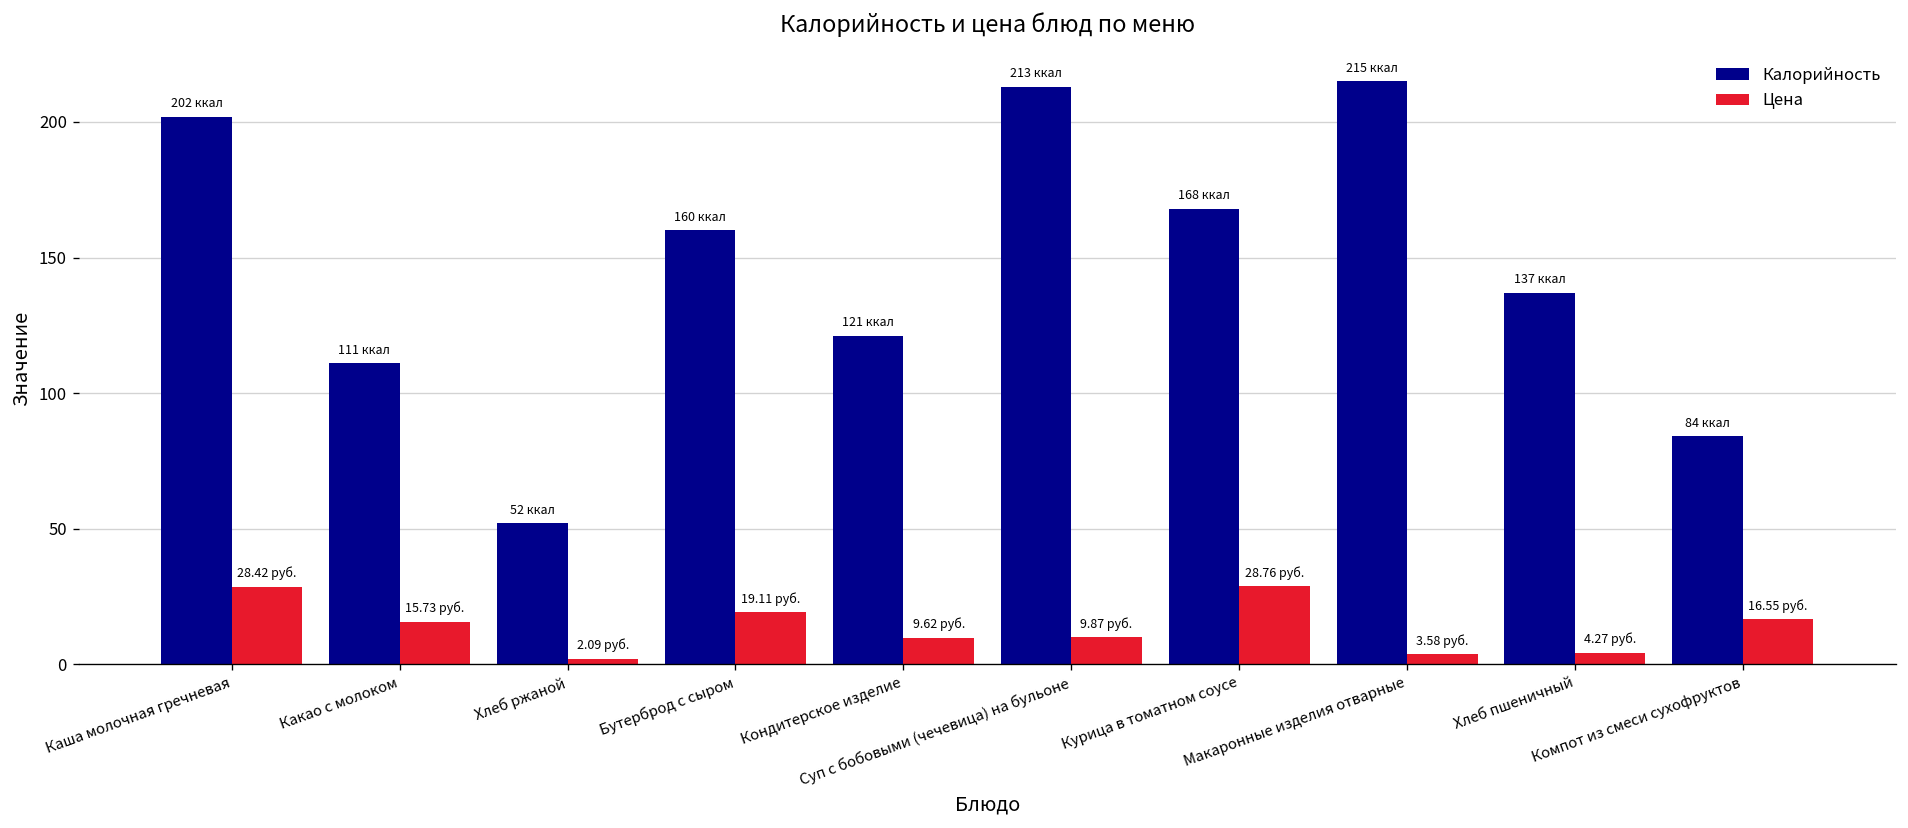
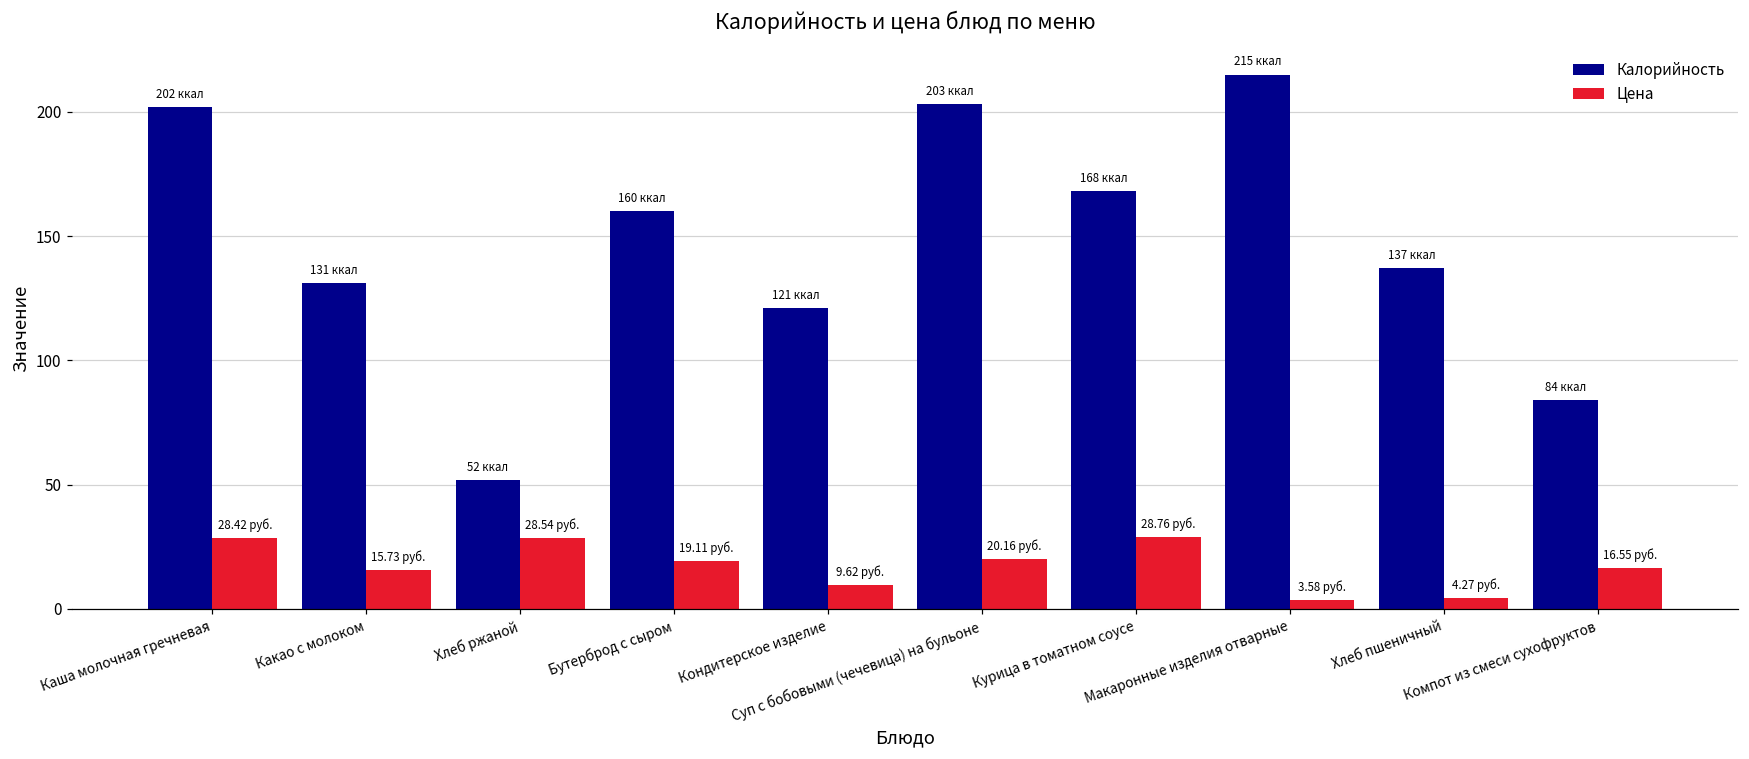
  {
    "Калорийность": {
      "Каша молочная гречневая": 202,
-     "Какао с молоком": 111,
+     "Какао с молоком": 131,
      "Хлеб ржаной": 52,
      "Бутерброд с сыром": 160,
      "Кондитерское изделие": 121,
-     "Суп с бобовыми (чечевица) на бульоне": 213,
+     "Суп с бобовыми (чечевица) на бульоне": 203,
      "Курица в томатном соусе": 168,
      "Макаронные изделия отварные": 215,
      "Хлеб пшеничный": 137,
      "Компот из смеси сухофруктов": 84
    },
    "Цена": {
      "Каша молочная гречневая": 28.42,
      "Какао с молоком": 15.73,
-     "Хлеб ржаной": 2.09,
+     "Хлеб ржаной": 28.54,
      "Бутерброд с сыром": 19.11,
      "Кондитерское изделие": 9.62,
-     "Суп с бобовыми (чечевица) на бульоне": 9.87,
+     "Суп с бобовыми (чечевица) на бульоне": 20.16,
      "Курица в томатном соусе": 28.76,
      "Макаронные изделия отварные": 3.58,
      "Хлеб пшеничный": 4.27,
      "Компот из смеси сухофруктов": 16.55
    }
  }
